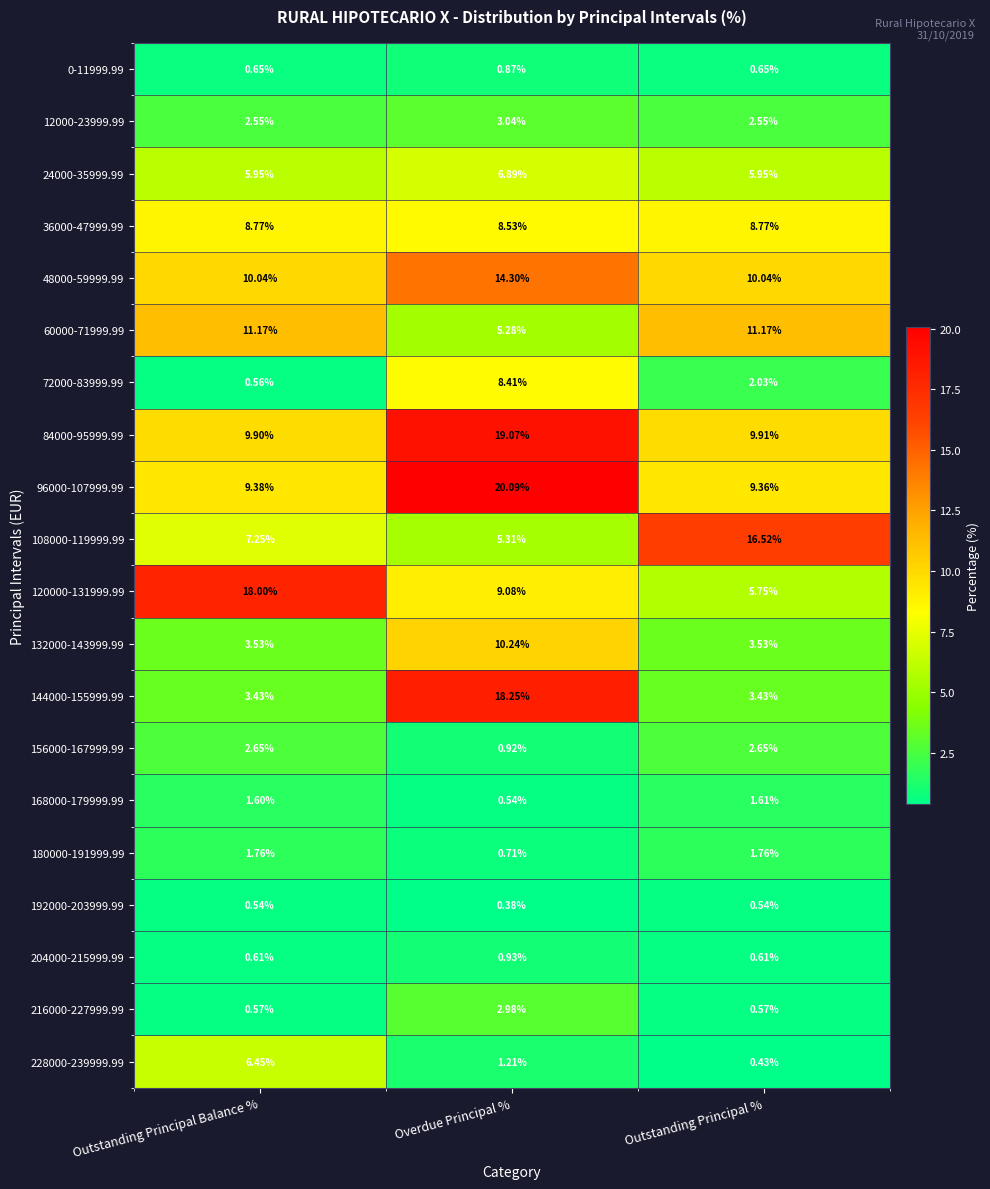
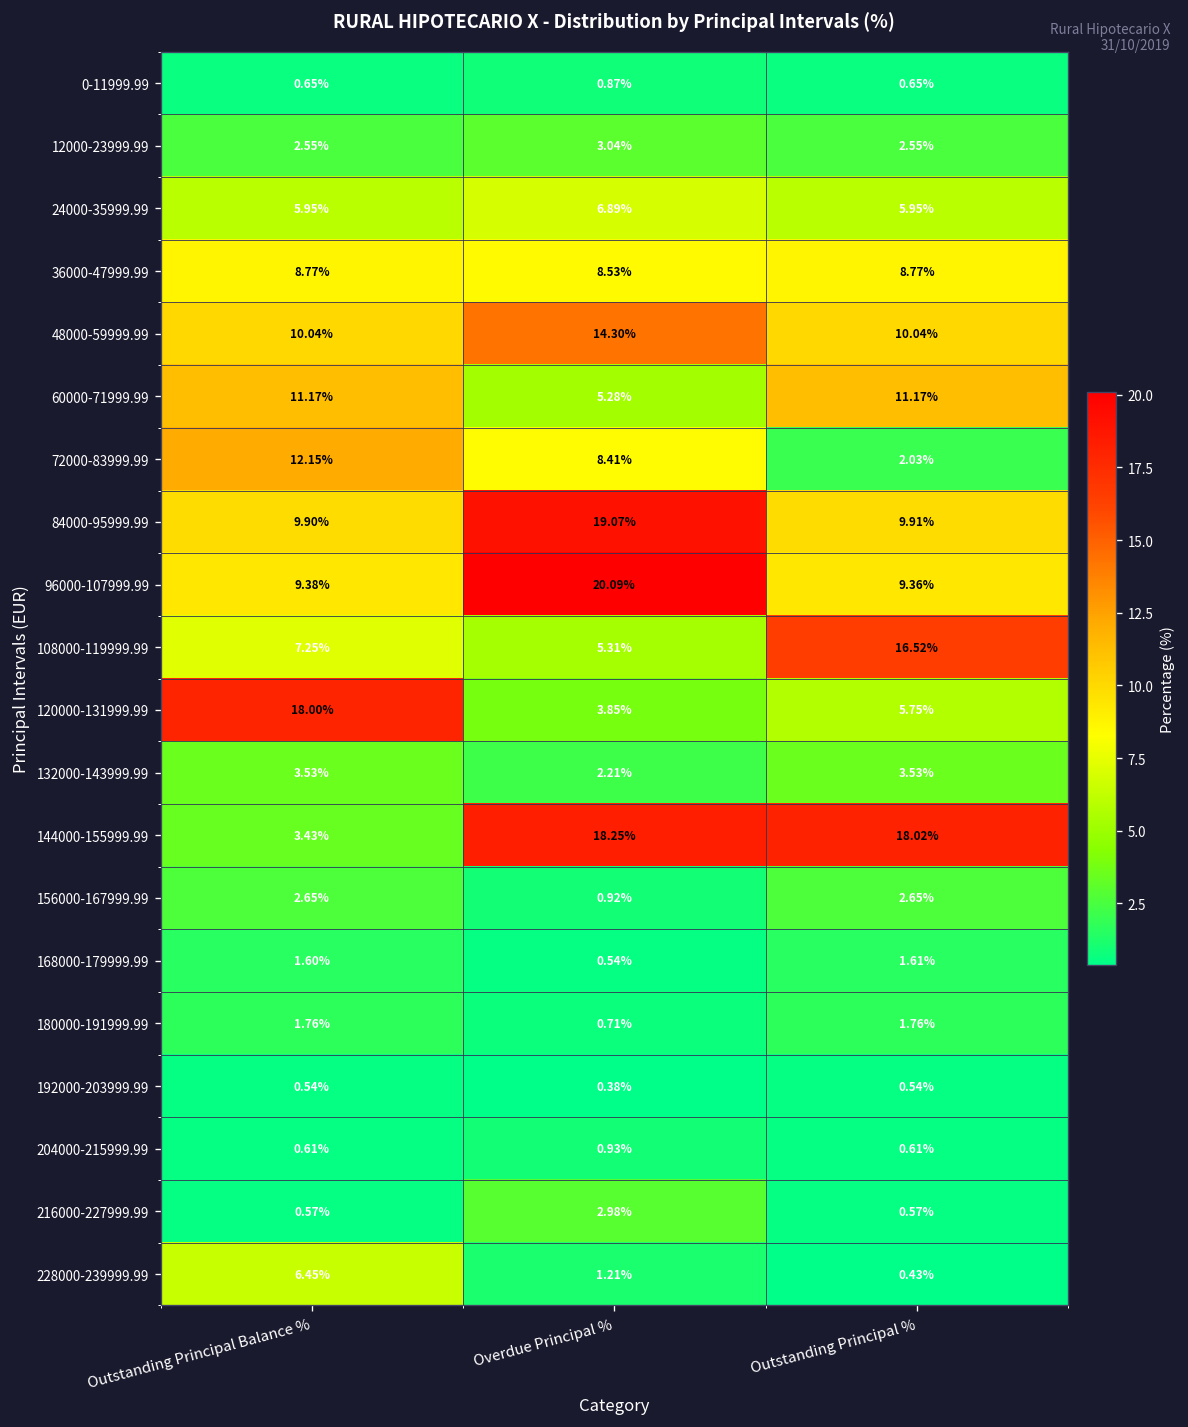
  {
    "0-11999.99": {
      "Outstanding Principal Balance %": "0.65%",
      "Overdue Principal %": "0.87%",
      "Outstanding Principal %": "0.65%"
    },
    "12000-23999.99": {
      "Outstanding Principal Balance %": "2.55%",
      "Overdue Principal %": "3.04%",
      "Outstanding Principal %": "2.55%"
    },
    "24000-35999.99": {
      "Outstanding Principal Balance %": "5.95%",
      "Overdue Principal %": "6.89%",
      "Outstanding Principal %": "5.95%"
    },
    "36000-47999.99": {
      "Outstanding Principal Balance %": "8.77%",
      "Overdue Principal %": "8.53%",
      "Outstanding Principal %": "8.77%"
    },
    "48000-59999.99": {
      "Outstanding Principal Balance %": "10.04%",
      "Overdue Principal %": "14.30%",
      "Outstanding Principal %": "10.04%"
    },
    "60000-71999.99": {
      "Outstanding Principal Balance %": "11.17%",
      "Overdue Principal %": "5.28%",
      "Outstanding Principal %": "11.17%"
    },
    "72000-83999.99": {
-     "Outstanding Principal Balance %": "0.56%",
+     "Outstanding Principal Balance %": "12.15%",
      "Overdue Principal %": "8.41%",
      "Outstanding Principal %": "2.03%"
    },
    "84000-95999.99": {
      "Outstanding Principal Balance %": "9.90%",
      "Overdue Principal %": "19.07%",
      "Outstanding Principal %": "9.91%"
    },
    "96000-107999.99": {
      "Outstanding Principal Balance %": "9.38%",
      "Overdue Principal %": "20.09%",
      "Outstanding Principal %": "9.36%"
    },
    "108000-119999.99": {
      "Outstanding Principal Balance %": "7.25%",
      "Overdue Principal %": "5.31%",
      "Outstanding Principal %": "16.52%"
    },
    "120000-131999.99": {
      "Outstanding Principal Balance %": "18.00%",
-     "Overdue Principal %": "9.08%",
+     "Overdue Principal %": "3.85%",
      "Outstanding Principal %": "5.75%"
    },
    "132000-143999.99": {
      "Outstanding Principal Balance %": "3.53%",
-     "Overdue Principal %": "10.24%",
+     "Overdue Principal %": "2.21%",
      "Outstanding Principal %": "3.53%"
    },
    "144000-155999.99": {
      "Outstanding Principal Balance %": "3.43%",
      "Overdue Principal %": "18.25%",
-     "Outstanding Principal %": "3.43%"
+     "Outstanding Principal %": "18.02%"
    },
    "156000-167999.99": {
      "Outstanding Principal Balance %": "2.65%",
      "Overdue Principal %": "0.92%",
      "Outstanding Principal %": "2.65%"
    },
    "168000-179999.99": {
      "Outstanding Principal Balance %": "1.60%",
      "Overdue Principal %": "0.54%",
      "Outstanding Principal %": "1.61%"
    },
    "180000-191999.99": {
      "Outstanding Principal Balance %": "1.76%",
      "Overdue Principal %": "0.71%",
      "Outstanding Principal %": "1.76%"
    },
    "192000-203999.99": {
      "Outstanding Principal Balance %": "0.54%",
      "Overdue Principal %": "0.38%",
      "Outstanding Principal %": "0.54%"
    },
    "204000-215999.99": {
      "Outstanding Principal Balance %": "0.61%",
      "Overdue Principal %": "0.93%",
      "Outstanding Principal %": "0.61%"
    },
    "216000-227999.99": {
      "Outstanding Principal Balance %": "0.57%",
      "Overdue Principal %": "2.98%",
      "Outstanding Principal %": "0.57%"
    },
    "228000-239999.99": {
      "Outstanding Principal Balance %": "6.45%",
      "Overdue Principal %": "1.21%",
      "Outstanding Principal %": "0.43%"
    }
  }
